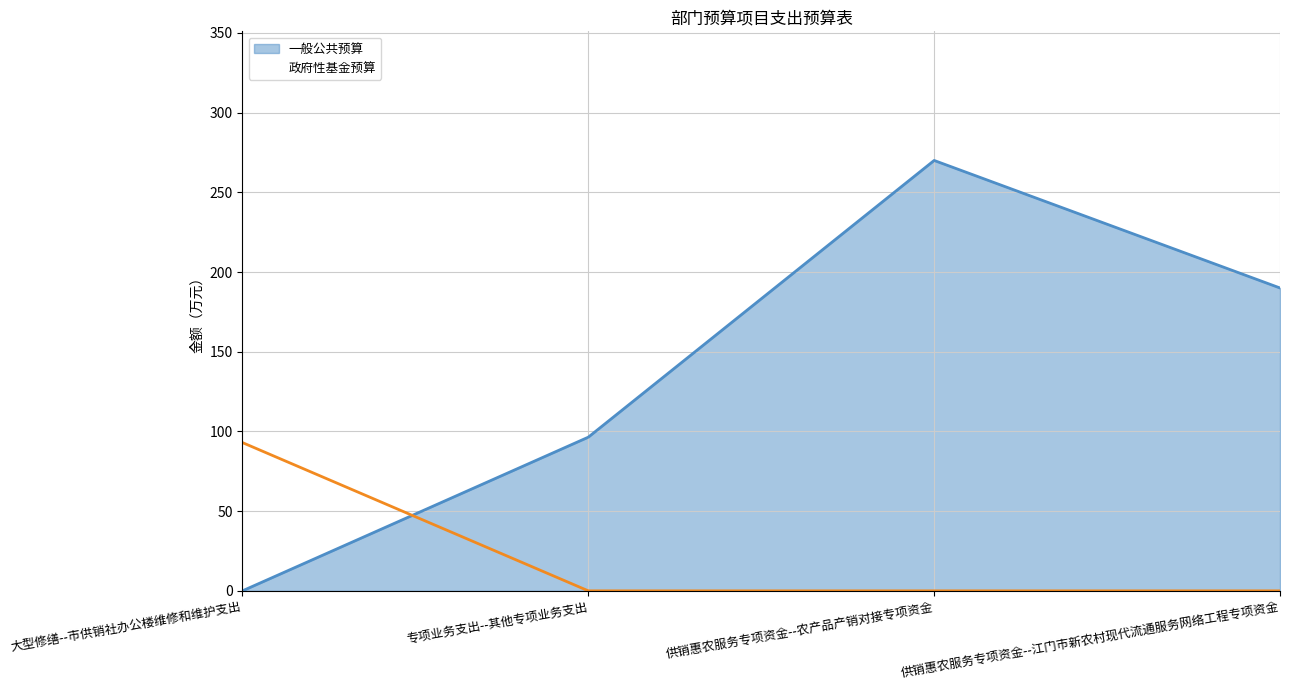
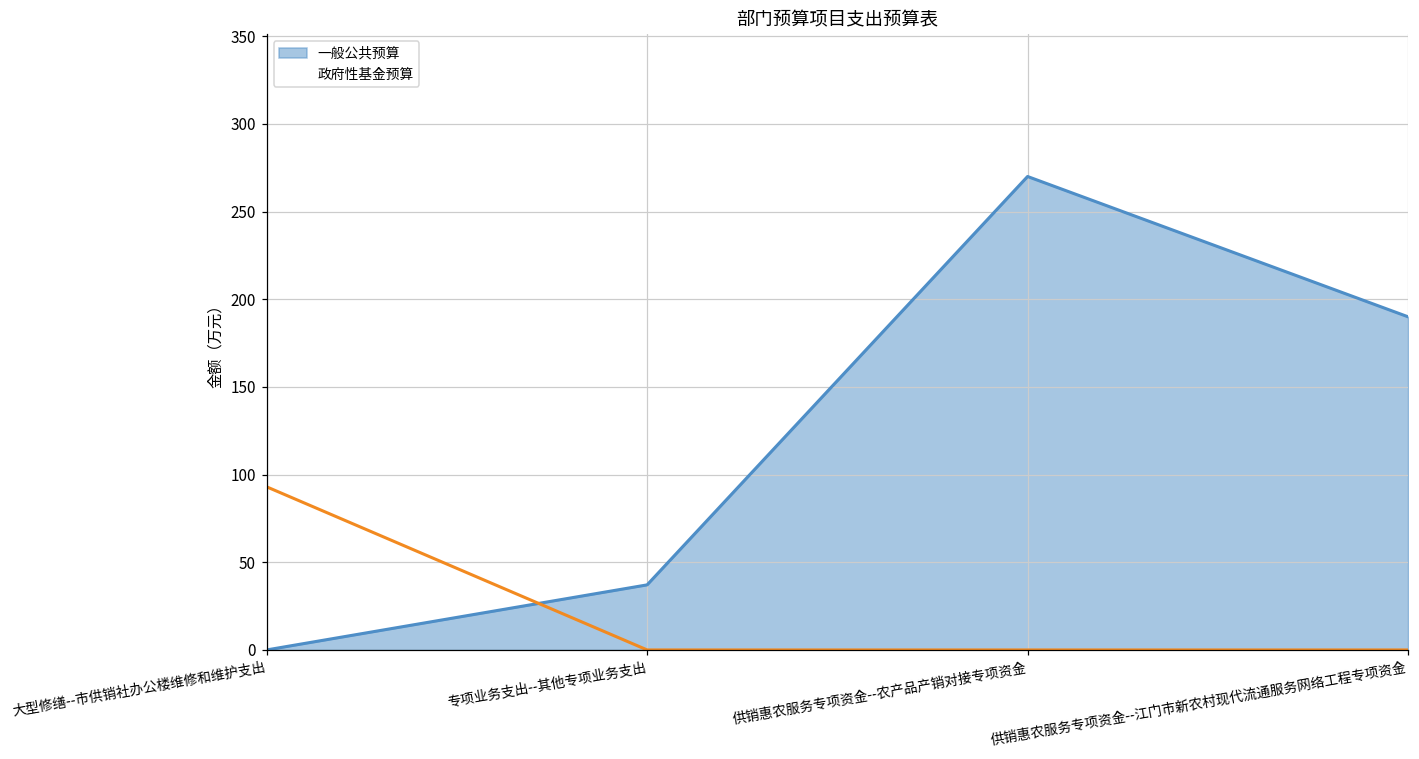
  {
    "一般公共预算": {
      "大型修缮--市供销社办公楼维修和维护支出": 0,
-     "专项业务支出--其他专项业务支出": 96,
+     "专项业务支出--其他专项业务支出": 37,
      "供销惠农服务专项资金--农产品产销对接专项资金": 270,
      "供销惠农服务专项资金--江门市新农村现代流通服务网络工程专项资金": 190
    },
    "政府性基金预算": {
      "大型修缮--市供销社办公楼维修和维护支出": 93,
      "专项业务支出--其他专项业务支出": 0,
      "供销惠农服务专项资金--农产品产销对接专项资金": 0,
      "供销惠农服务专项资金--江门市新农村现代流通服务网络工程专项资金": 0
    }
  }
